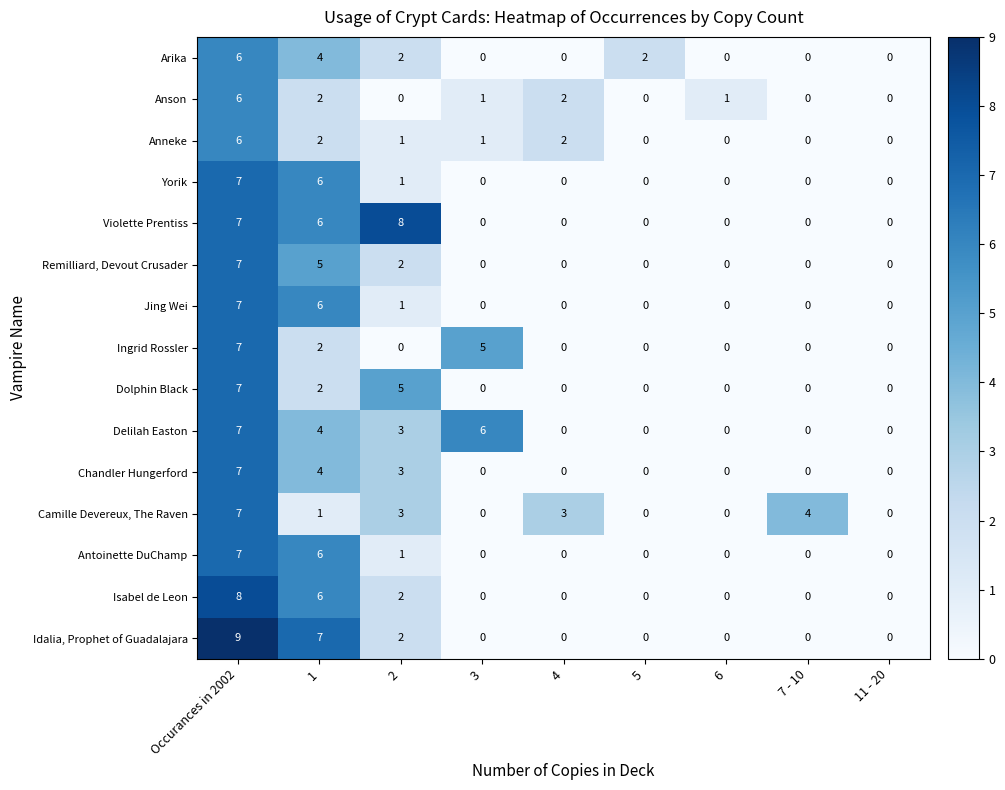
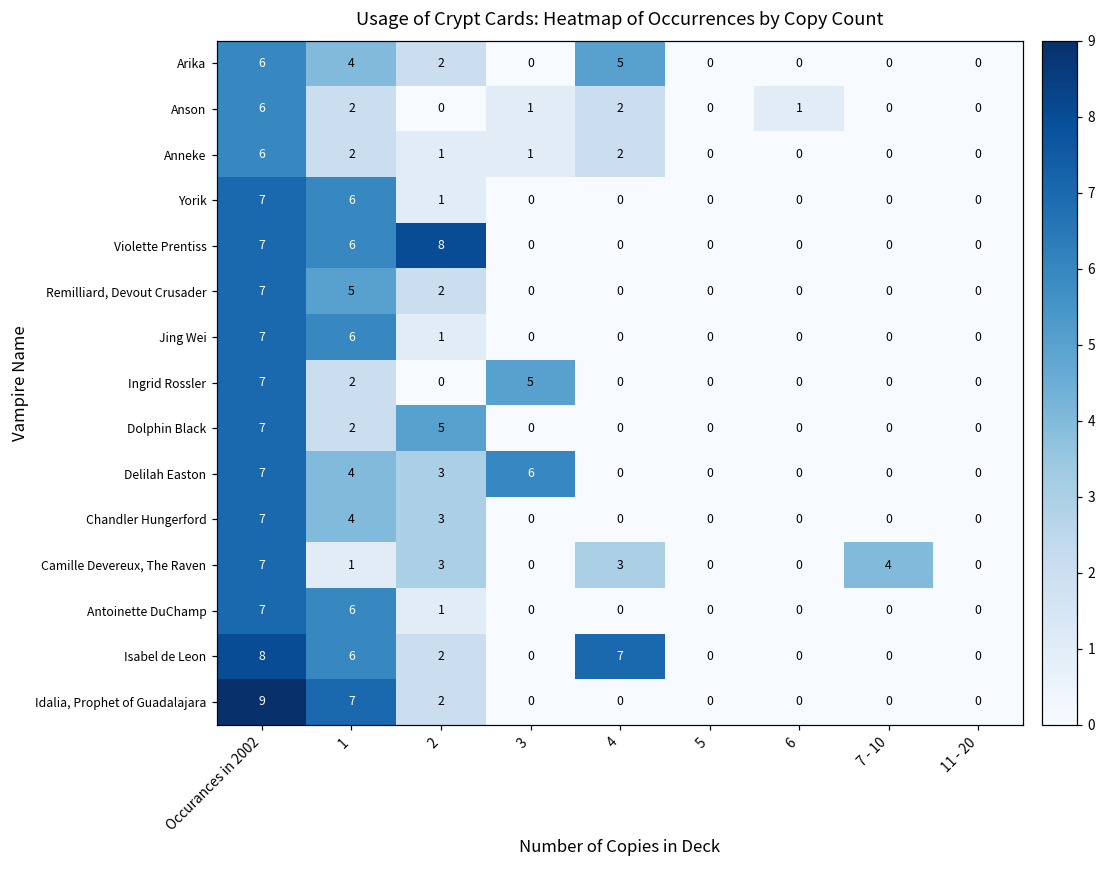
  {
    "Arika": {
      "Occurances in 2002": 6,
      "1": 4,
      "2": 2,
      "3": 0,
-     "4": 0,
-     "5": 2,
+     "4": 5,
+     "5": 0,
      "6": 0,
      "7 - 10": 0,
      "11 - 20": 0
    },
    "Anson": {
      "Occurances in 2002": 6,
      "1": 2,
      "2": 0,
      "3": 1,
      "4": 2,
      "5": 0,
      "6": 1,
      "7 - 10": 0,
      "11 - 20": 0
    },
    "Anneke": {
      "Occurances in 2002": 6,
      "1": 2,
      "2": 1,
      "3": 1,
      "4": 2,
      "5": 0,
      "6": 0,
      "7 - 10": 0,
      "11 - 20": 0
    },
    "Yorik": {
      "Occurances in 2002": 7,
      "1": 6,
      "2": 1,
      "3": 0,
      "4": 0,
      "5": 0,
      "6": 0,
      "7 - 10": 0,
      "11 - 20": 0
    },
    "Violette Prentiss": {
      "Occurances in 2002": 7,
      "1": 6,
      "2": 8,
      "3": 0,
      "4": 0,
      "5": 0,
      "6": 0,
      "7 - 10": 0,
      "11 - 20": 0
    },
    "Remilliard, Devout Crusader": {
      "Occurances in 2002": 7,
      "1": 5,
      "2": 2,
      "3": 0,
      "4": 0,
      "5": 0,
      "6": 0,
      "7 - 10": 0,
      "11 - 20": 0
    },
    "Jing Wei": {
      "Occurances in 2002": 7,
      "1": 6,
      "2": 1,
      "3": 0,
      "4": 0,
      "5": 0,
      "6": 0,
      "7 - 10": 0,
      "11 - 20": 0
    },
    "Ingrid Rossler": {
      "Occurances in 2002": 7,
      "1": 2,
      "2": 0,
      "3": 5,
      "4": 0,
      "5": 0,
      "6": 0,
      "7 - 10": 0,
      "11 - 20": 0
    },
    "Dolphin Black": {
      "Occurances in 2002": 7,
      "1": 2,
      "2": 5,
      "3": 0,
      "4": 0,
      "5": 0,
      "6": 0,
      "7 - 10": 0,
      "11 - 20": 0
    },
    "Delilah Easton": {
      "Occurances in 2002": 7,
      "1": 4,
      "2": 3,
      "3": 6,
      "4": 0,
      "5": 0,
      "6": 0,
      "7 - 10": 0,
      "11 - 20": 0
    },
    "Chandler Hungerford": {
      "Occurances in 2002": 7,
      "1": 4,
      "2": 3,
      "3": 0,
      "4": 0,
      "5": 0,
      "6": 0,
      "7 - 10": 0,
      "11 - 20": 0
    },
    "Camille Devereux, The Raven": {
      "Occurances in 2002": 7,
      "1": 1,
      "2": 3,
      "3": 0,
      "4": 3,
      "5": 0,
      "6": 0,
      "7 - 10": 4,
      "11 - 20": 0
    },
    "Antoinette DuChamp": {
      "Occurances in 2002": 7,
      "1": 6,
      "2": 1,
      "3": 0,
      "4": 0,
      "5": 0,
      "6": 0,
      "7 - 10": 0,
      "11 - 20": 0
    },
    "Isabel de Leon": {
      "Occurances in 2002": 8,
      "1": 6,
      "2": 2,
      "3": 0,
-     "4": 0,
+     "4": 7,
      "5": 0,
      "6": 0,
      "7 - 10": 0,
      "11 - 20": 0
    },
    "Idalia, Prophet of Guadalajara": {
      "Occurances in 2002": 9,
      "1": 7,
      "2": 2,
      "3": 0,
      "4": 0,
      "5": 0,
      "6": 0,
      "7 - 10": 0,
      "11 - 20": 0
    }
  }
